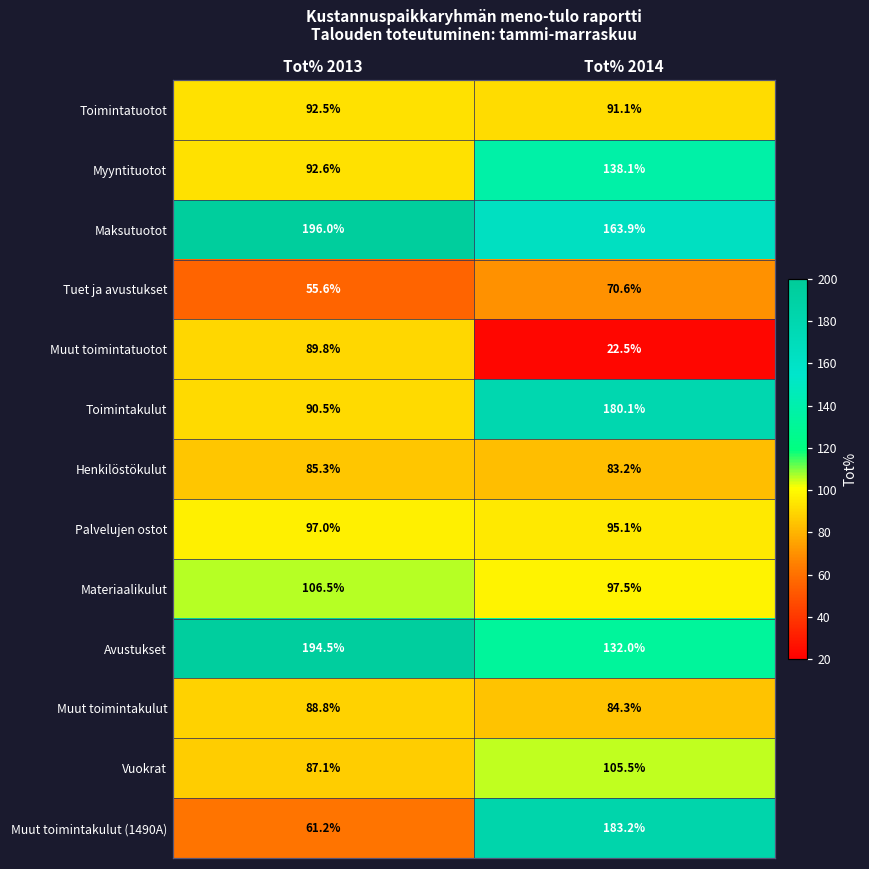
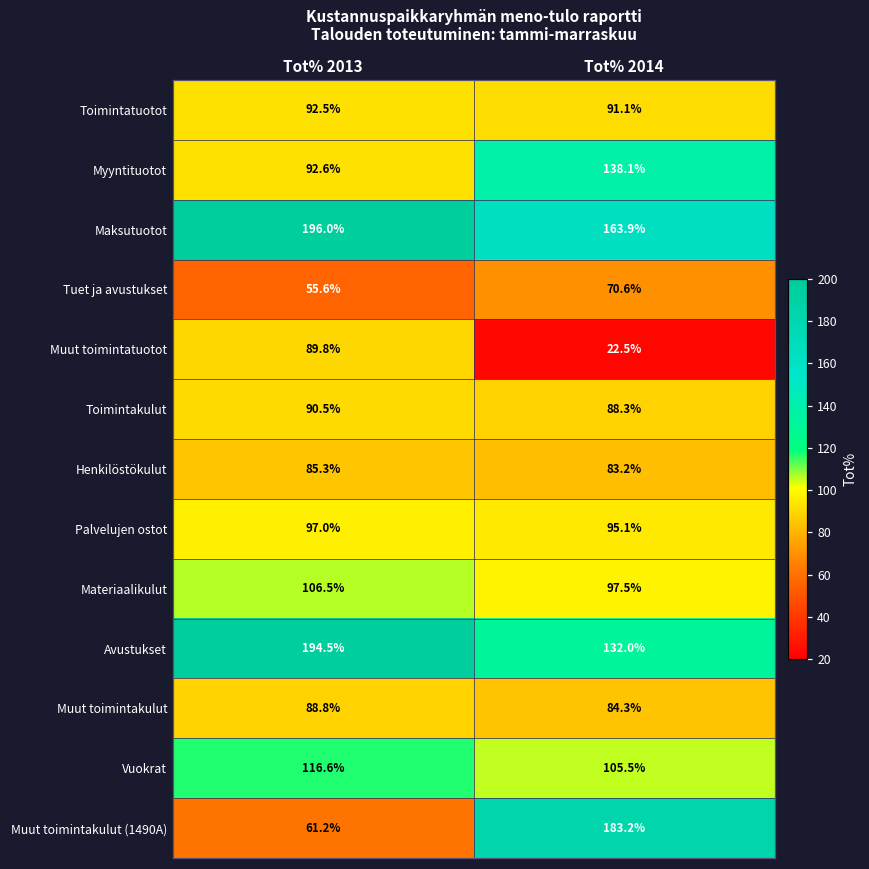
  {
    "Toimintatuotot": {
      "Tot% 2013": "92.5%",
      "Tot% 2014": "91.1%"
    },
    "Myyntituotot": {
      "Tot% 2013": "92.6%",
      "Tot% 2014": "138.1%"
    },
    "Maksutuotot": {
      "Tot% 2013": "196.0%",
      "Tot% 2014": "163.9%"
    },
    "Tuet ja avustukset": {
      "Tot% 2013": "55.6%",
      "Tot% 2014": "70.6%"
    },
    "Muut toimintatuotot": {
      "Tot% 2013": "89.8%",
      "Tot% 2014": "22.5%"
    },
    "Toimintakulut": {
      "Tot% 2013": "90.5%",
-     "Tot% 2014": "180.1%"
+     "Tot% 2014": "88.3%"
    },
    "Henkilöstökulut": {
      "Tot% 2013": "85.3%",
      "Tot% 2014": "83.2%"
    },
    "Palvelujen ostot": {
      "Tot% 2013": "97.0%",
      "Tot% 2014": "95.1%"
    },
    "Materiaalikulut": {
      "Tot% 2013": "106.5%",
      "Tot% 2014": "97.5%"
    },
    "Avustukset": {
      "Tot% 2013": "194.5%",
      "Tot% 2014": "132.0%"
    },
    "Muut toimintakulut": {
      "Tot% 2013": "88.8%",
      "Tot% 2014": "84.3%"
    },
    "Vuokrat": {
-     "Tot% 2013": "87.1%",
+     "Tot% 2013": "116.6%",
      "Tot% 2014": "105.5%"
    },
    "Muut toimintakulut (1490A)": {
      "Tot% 2013": "61.2%",
      "Tot% 2014": "183.2%"
    }
  }
